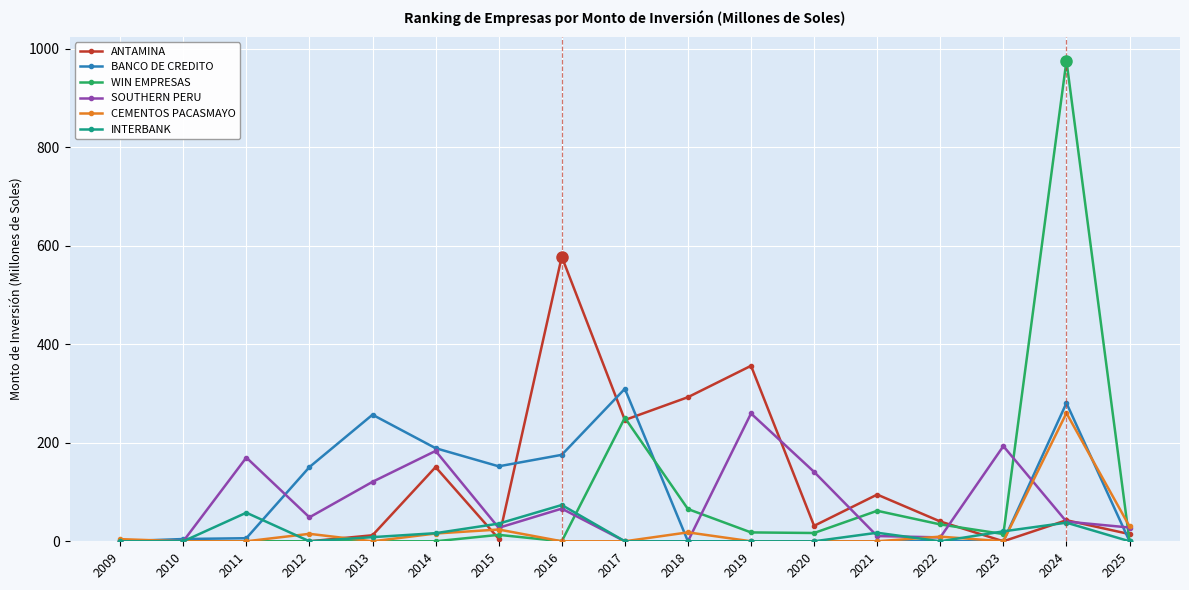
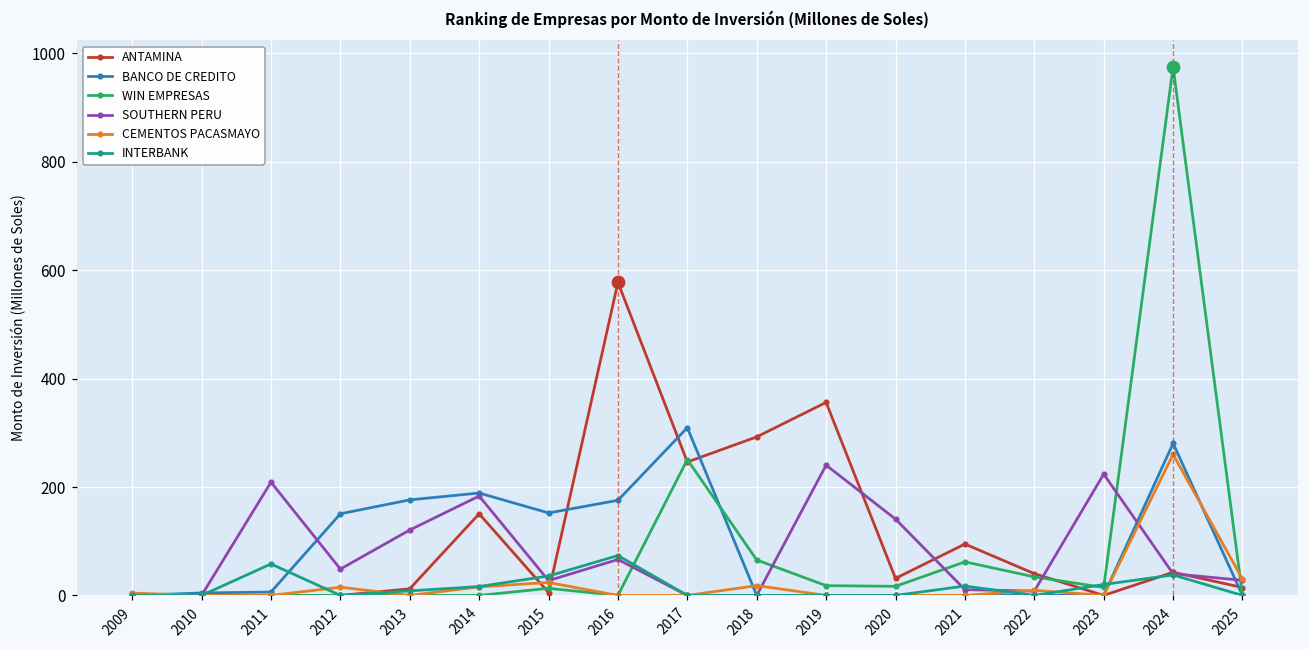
  {
    "BANCO DE CREDITO": {
      "2011": 10,
      "2012": 150,
-     "2013": 260,
+     "2013": 180,
      "2014": 190,
      "2015": 150,
      "2016": 180,
      "2017": 310,
      "2024": 280
    },
    "SOUTHERN PERU": {
-     "2011": 170,
+     "2011": 210,
      "2012": 50,
      "2013": 120,
      "2014": 180,
      "2016": 70,
-     "2019": 260,
+     "2019": 240,
      "2020": 140,
      "2021": 10,
-     "2023": 190
+     "2023": 220
    },
    "CEMENTOS PACASMAYO": {
      "2012": 20,
      "2018": 20,
      "2024": 260
    }
  }
